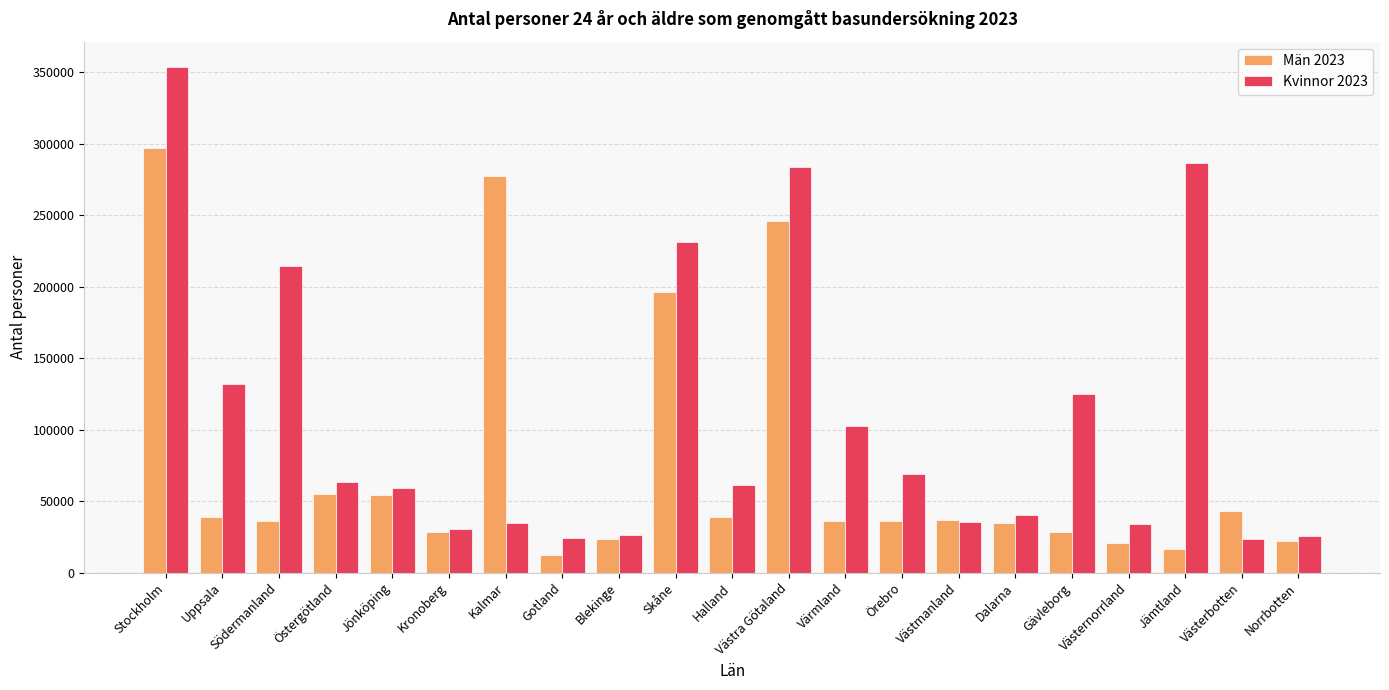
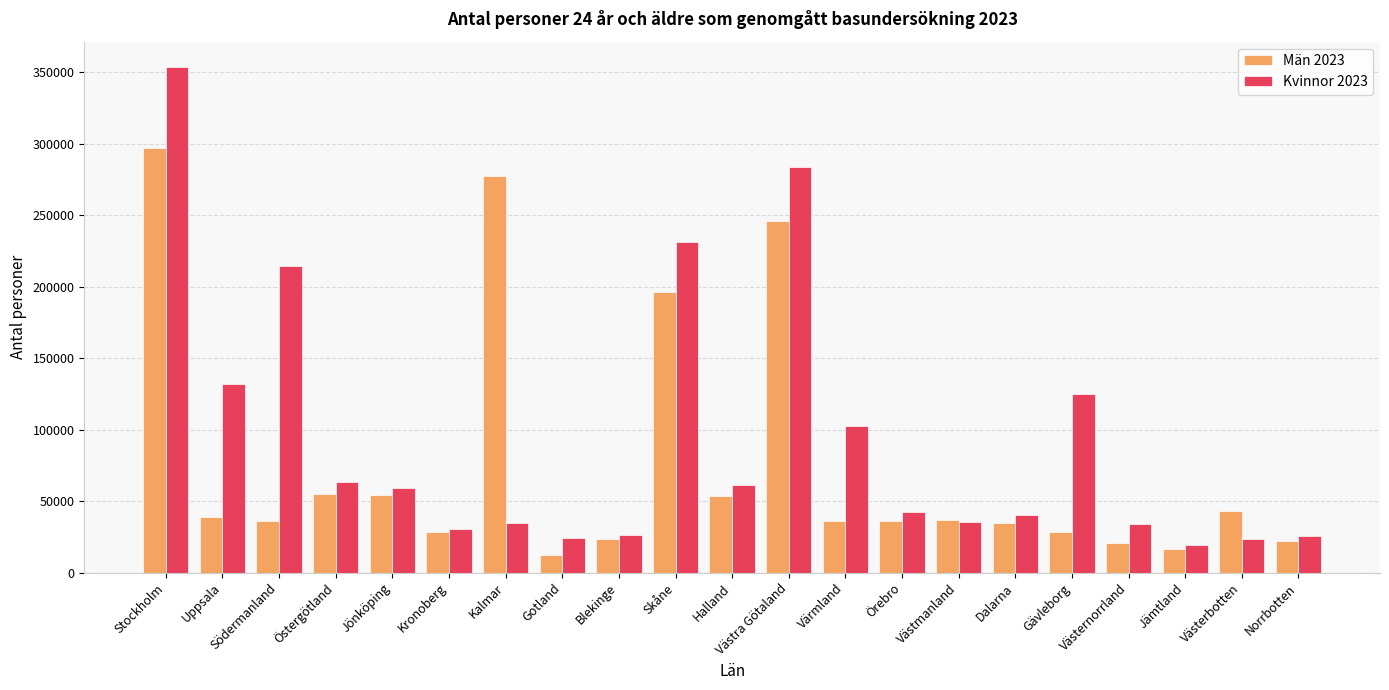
  {
    "Män 2023": {
      "Stockholm": 297000,
      "Uppsala": 39000,
      "Södermanland": 36000,
      "Östergötland": 55000,
      "Jönköping": 54000,
      "Kronoberg": 28000,
      "Kalmar": 277000,
      "Gotland": 12000,
      "Blekinge": 24000,
      "Skåne": 197000,
-     "Halland": 39000,
+     "Halland": 54000,
      "Västra Götaland": 246000,
      "Värmland": 36000,
      "Örebro": 36000,
      "Västmanland": 37000,
      "Dalarna": 34000,
      "Gävleborg": 28000,
      "Västernorrland": 21000,
      "Jämtland": 17000,
      "Västerbotten": 43000,
      "Norrbotten": 22000
    },
    "Kvinnor 2023": {
      "Stockholm": 354000,
      "Uppsala": 132000,
      "Södermanland": 215000,
      "Östergötland": 64000,
      "Jönköping": 59000,
      "Kronoberg": 31000,
      "Kalmar": 35000,
      "Gotland": 24000,
      "Blekinge": 26000,
      "Skåne": 231000,
      "Halland": 61000,
      "Västra Götaland": 284000,
      "Värmland": 102000,
-     "Örebro": 69000,
+     "Örebro": 42000,
      "Västmanland": 35000,
      "Dalarna": 40000,
      "Gävleborg": 125000,
      "Västernorrland": 34000,
-     "Jämtland": 287000,
+     "Jämtland": 19000,
      "Västerbotten": 23000,
      "Norrbotten": 25000
    }
  }
